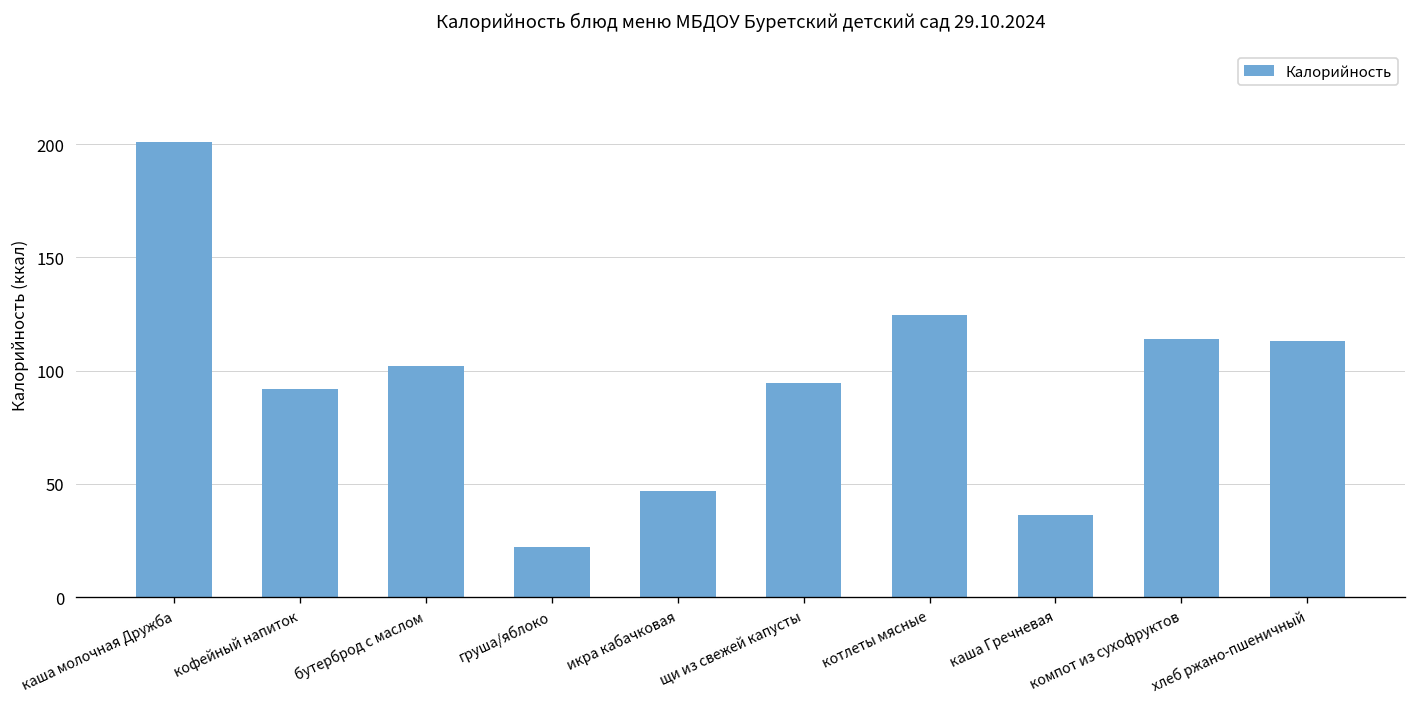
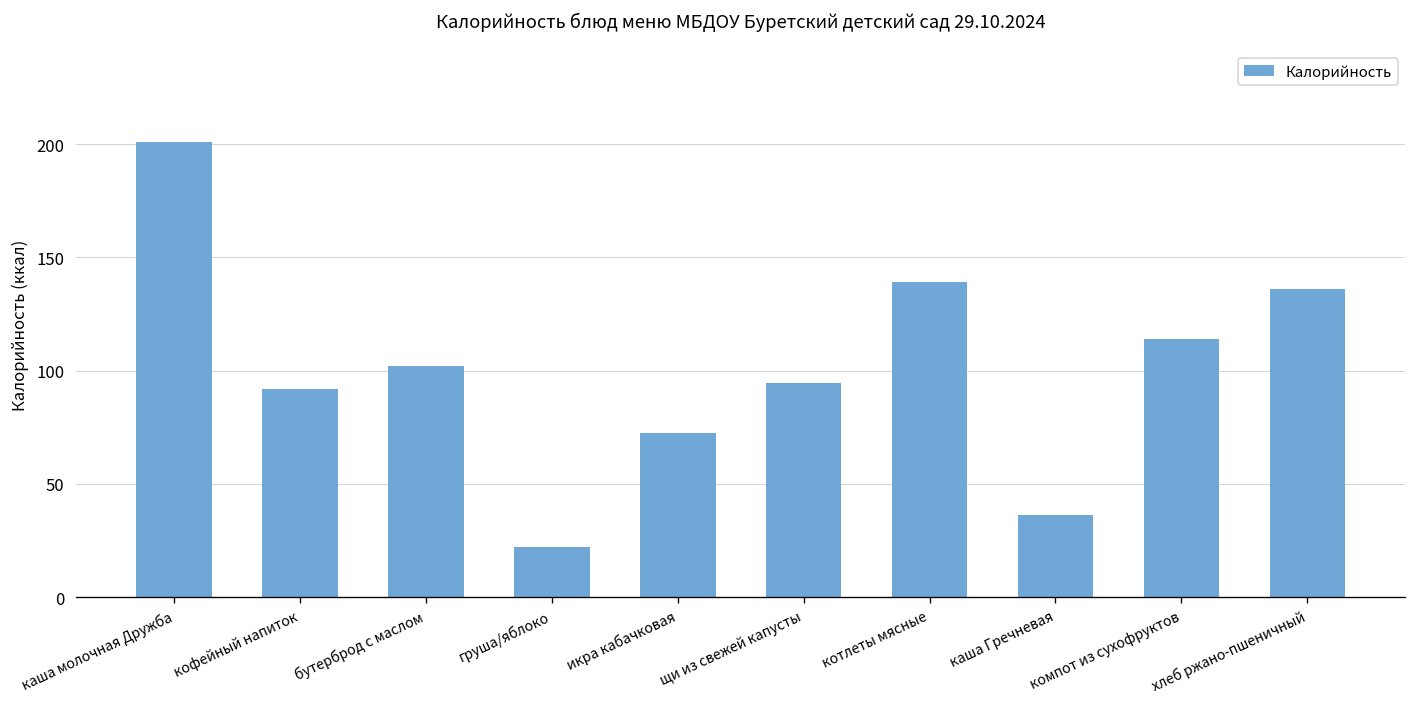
  {
    "каша молочная Дружба": 201,
    "кофейный напиток": 92,
    "бутерброд с маслом": 102,
    "груша/яблоко": 22,
-   "икра кабачковая": 47,
+   "икра кабачковая": 72,
    "щи из свежей капусты": 94,
-   "котлеты мясные": 125,
+   "котлеты мясные": 139,
    "каша Гречневая": 36,
    "компот из сухофруктов": 114,
-   "хлеб ржано-пшеничный": 113
+   "хлеб ржано-пшеничный": 136
  }
